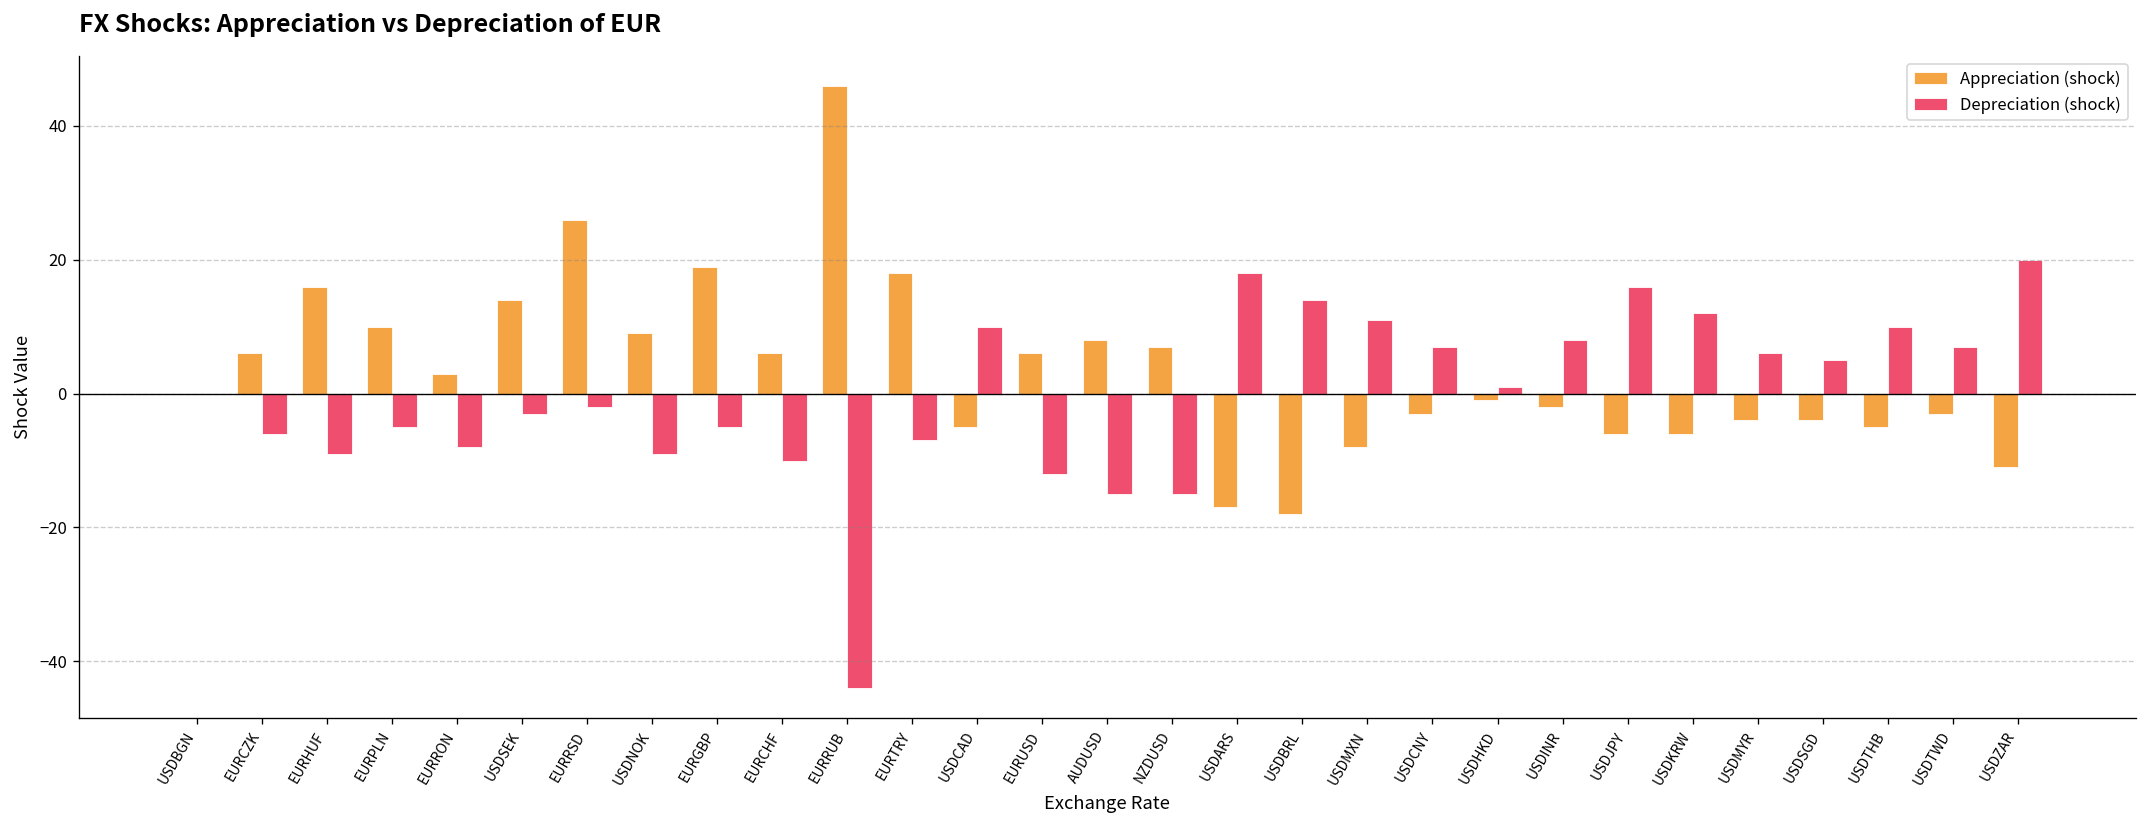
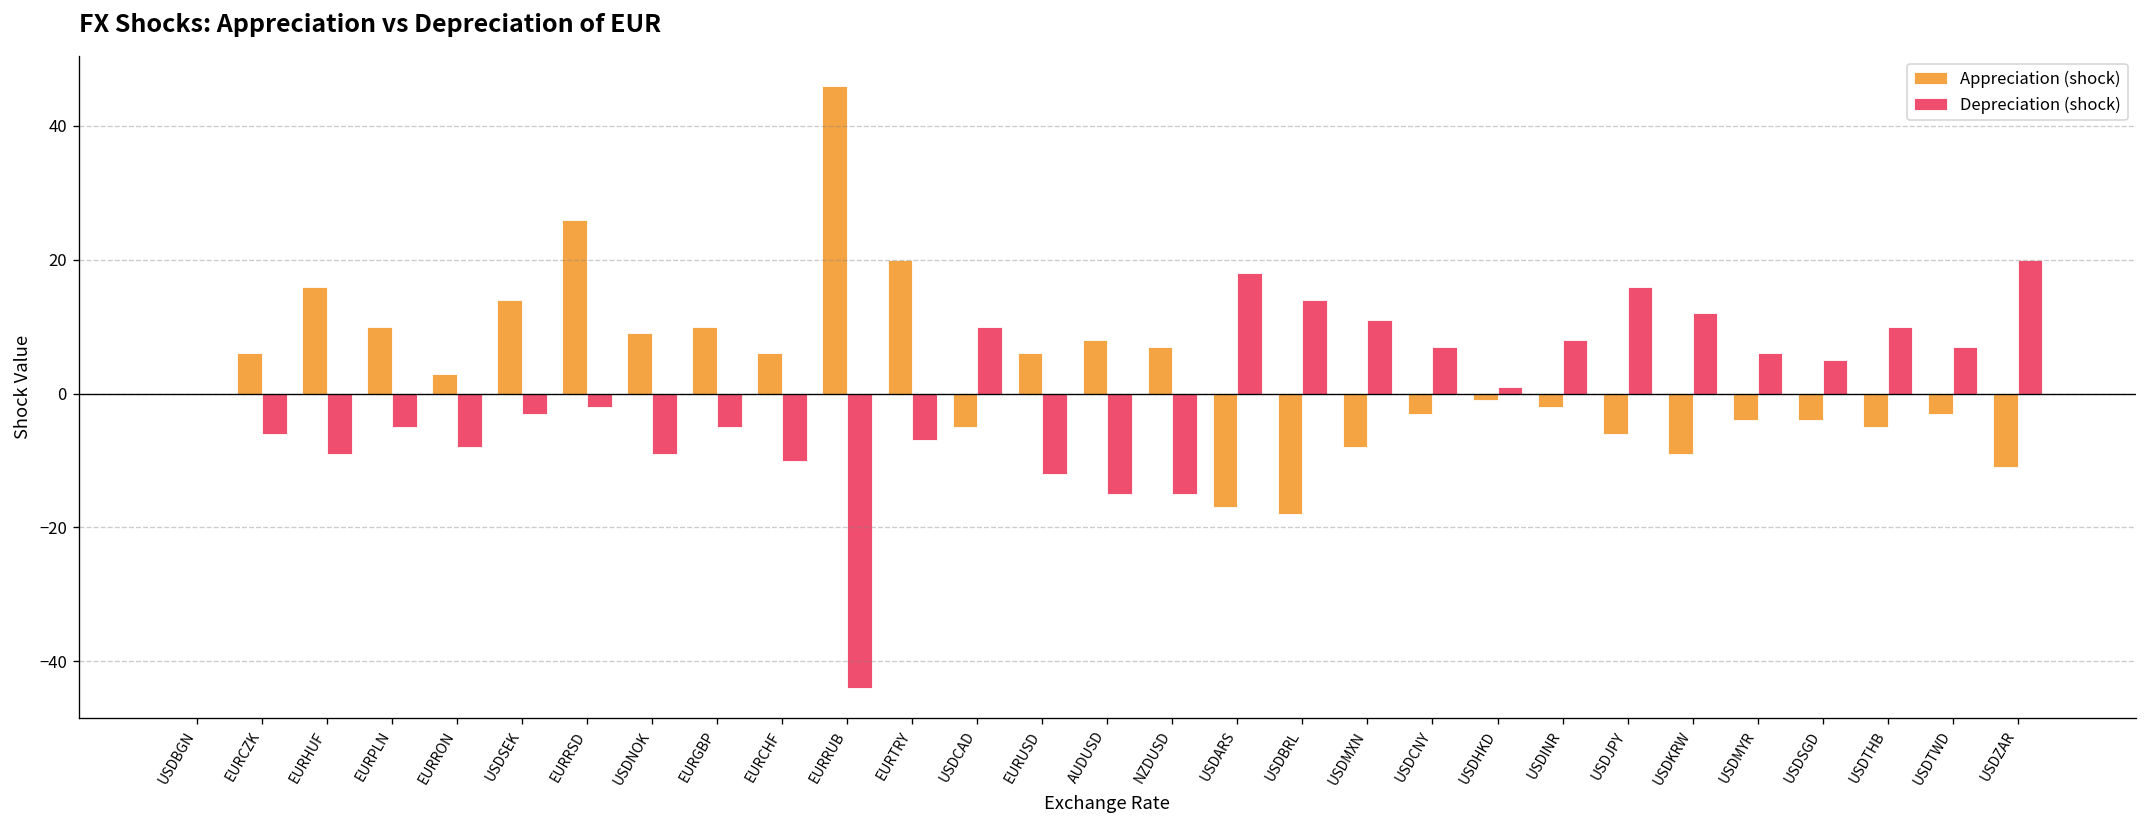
  {
    "Appreciation (shock)": {
      "USDBGN": 0,
      "EURCZK": 6,
      "EURHUF": 16,
      "EURPLN": 10,
      "EURRON": 3,
      "USDSEK": 14,
      "EURRSD": 26,
      "USDNOK": 9,
-     "EURGBP": 19,
+     "EURGBP": 10,
      "EURCHF": 6,
      "EURRUB": 46,
-     "EURTRY": 18,
+     "EURTRY": 20,
      "USDCAD": -5,
      "EURUSD": 6,
      "AUDUSD": 8,
      "NZDUSD": 7,
      "USDARS": -17,
      "USDBRL": -18,
      "USDMXN": -8,
      "USDCNY": -3,
      "USDHKD": -1,
      "USDINR": -2,
      "USDJPY": -6,
-     "USDKRW": -6,
+     "USDKRW": -9,
      "USDMYR": -4,
      "USDSGD": -4,
      "USDTHB": -5,
      "USDTWD": -3,
      "USDZAR": -11
    },
    "Depreciation (shock)": {
      "USDBGN": 0,
      "EURCZK": -6,
      "EURHUF": -9,
      "EURPLN": -5,
      "EURRON": -8,
      "USDSEK": -3,
      "EURRSD": -2,
      "USDNOK": -9,
      "EURGBP": -5,
      "EURCHF": -10,
      "EURRUB": -44,
      "EURTRY": -7,
      "USDCAD": 10,
      "EURUSD": -12,
      "AUDUSD": -15,
      "NZDUSD": -15,
      "USDARS": 18,
      "USDBRL": 14,
      "USDMXN": 11,
      "USDCNY": 7,
      "USDHKD": 1,
      "USDINR": 8,
      "USDJPY": 16,
      "USDKRW": 12,
      "USDMYR": 6,
      "USDSGD": 5,
      "USDTHB": 10,
      "USDTWD": 7,
      "USDZAR": 20
    }
  }
